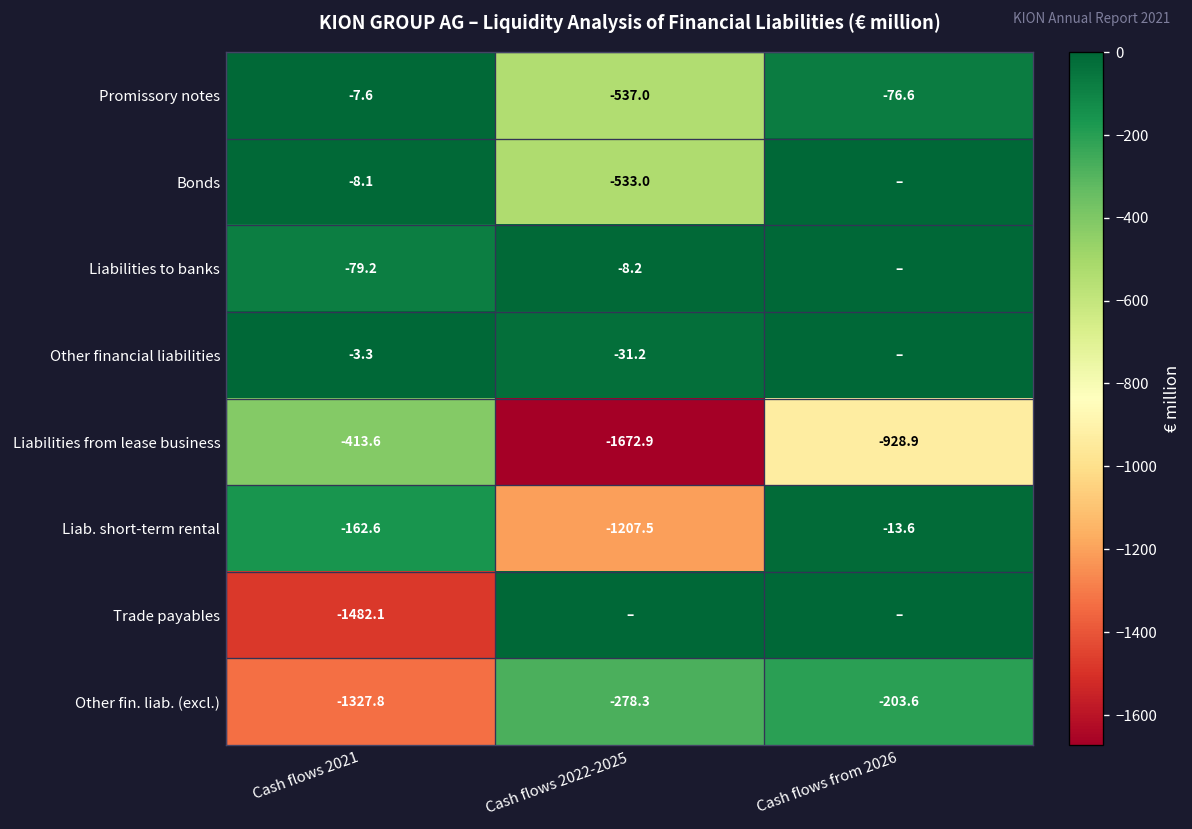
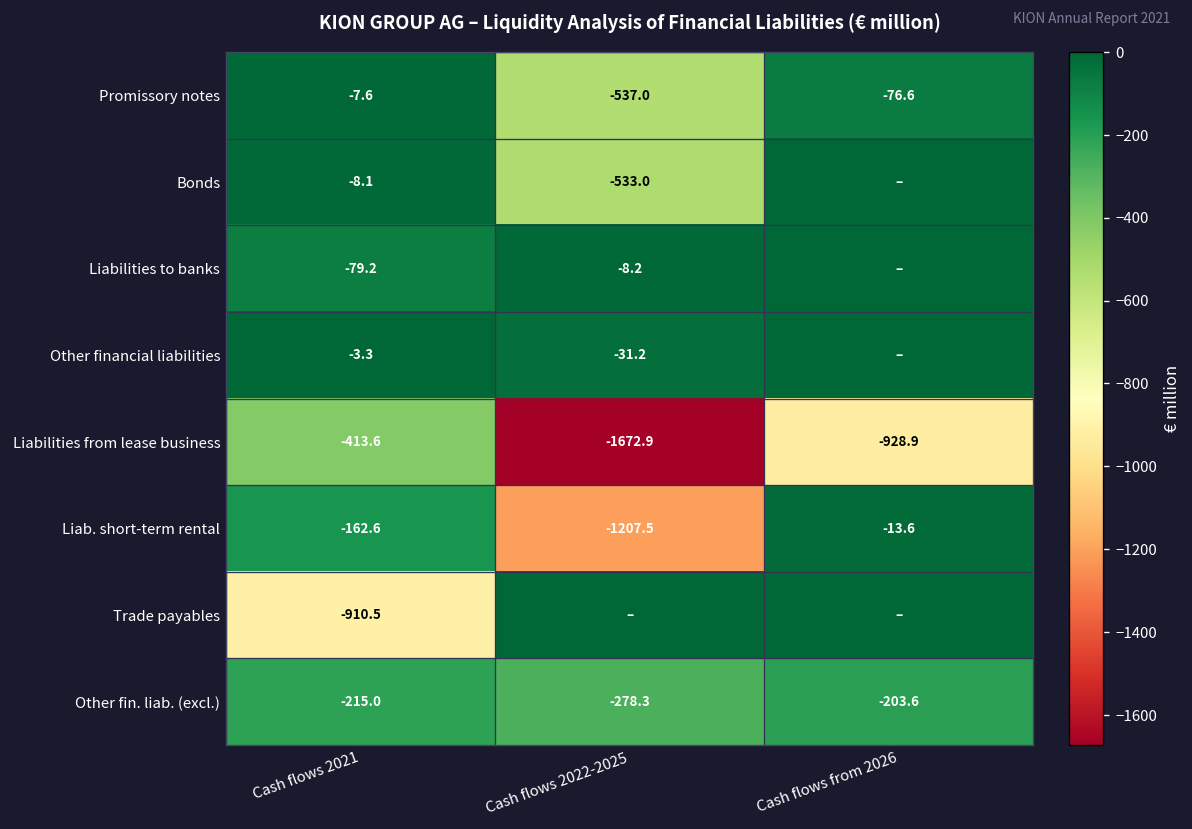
  {
    "Promissory notes": {
      "Cash flows 2021": -7.6,
      "Cash flows 2022-2025": -537.0,
      "Cash flows from 2026": -76.6
    },
    "Bonds": {
      "Cash flows 2021": -8.1,
      "Cash flows 2022-2025": -533.0
    },
    "Liabilities to banks": {
      "Cash flows 2021": -79.2,
      "Cash flows 2022-2025": -8.2
    },
    "Other financial liabilities": {
      "Cash flows 2021": -3.3,
      "Cash flows 2022-2025": -31.2
    },
    "Liabilities from lease business": {
      "Cash flows 2021": -413.6,
      "Cash flows 2022-2025": -1672.9,
      "Cash flows from 2026": -928.9
    },
    "Liab. short-term rental": {
      "Cash flows 2021": -162.6,
      "Cash flows 2022-2025": -1207.5,
      "Cash flows from 2026": -13.6
    },
    "Trade payables": {
-     "Cash flows 2021": -1482.1
+     "Cash flows 2021": -910.5
    },
    "Other fin. liab. (excl.)": {
-     "Cash flows 2021": -1327.8,
+     "Cash flows 2021": -215.0,
      "Cash flows 2022-2025": -278.3,
      "Cash flows from 2026": -203.6
    }
  }
